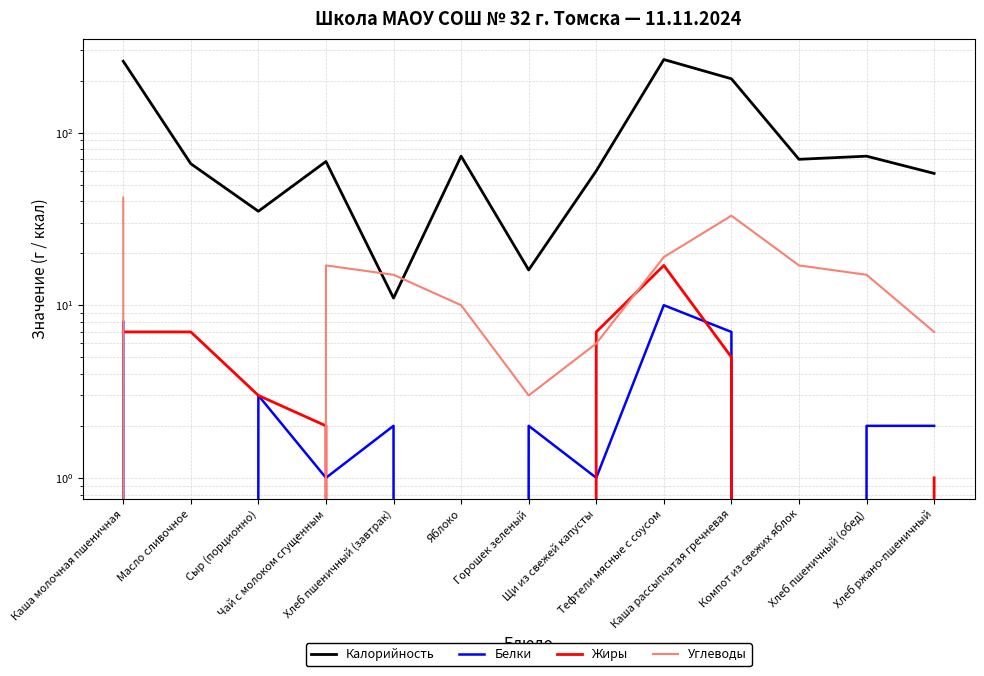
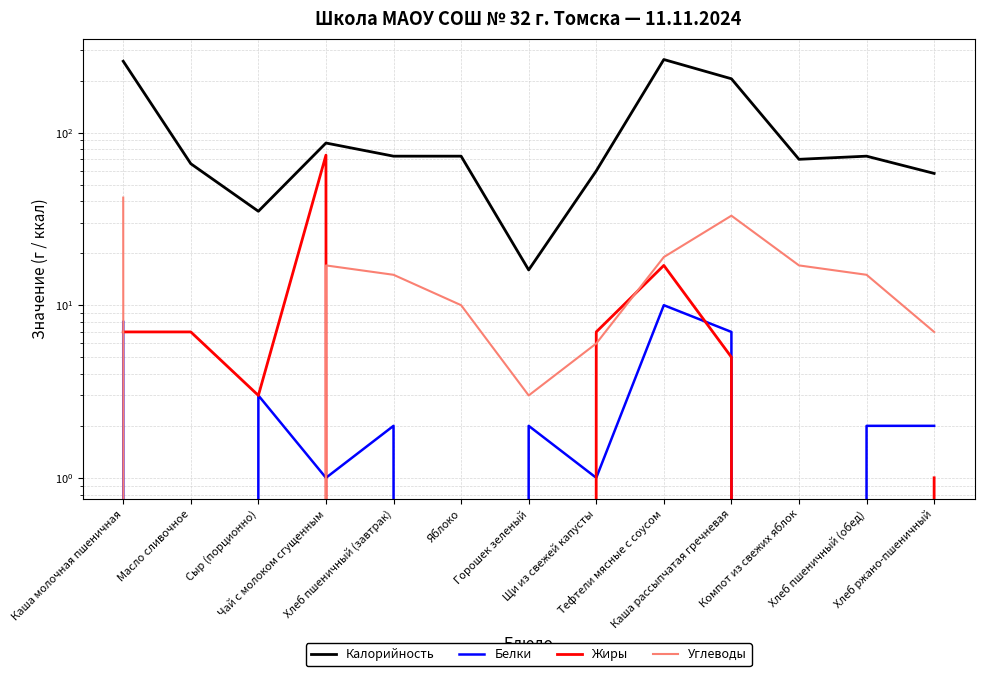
  {
    "Калорийность": {
      "Каша молочная пшеничная": 260,
      "Масло сливочное": 66,
      "Сыр (порционно)": 35,
-     "Чай с молоком сгущенным": 68,
-     "Хлеб пшеничный (завтрак)": 11,
+     "Чай с молоком сгущенным": 90,
+     "Хлеб пшеничный (завтрак)": 73,
      "Яблоко": 73,
      "Горошек зеленый": 16,
      "Щи из свежей капусты": 60,
      "Тефтели мясные с соусом": 270,
      "Каша рассыпчатая гречневая": 210,
      "Компот из свежих яблок": 70,
      "Хлеб пшеничный (обед)": 73,
      "Хлеб ржано-пшеничный": 58
    },
    "Белки": {
      "Каша молочная пшеничная": 8,
      "Чай с молоком сгущенным": 1,
      "Хлеб пшеничный (завтрак)": 2,
      "Горошек зеленый": 2,
      "Щи из свежей капусты": 1,
      "Тефтели мясные с соусом": 10,
      "Каша рассыпчатая гречневая": 7,
      "Хлеб пшеничный (обед)": 2,
      "Хлеб ржано-пшеничный": 2
    },
    "Жиры": {
      "Каша молочная пшеничная": 7,
      "Масло сливочное": 7,
-     "Чай с молоком сгущенным": 2,
+     "Чай с молоком сгущенным": 74,
      "Щи из свежей капусты": 7,
      "Тефтели мясные с соусом": 17,
      "Каша рассыпчатая гречневая": 5,
      "Хлеб ржано-пшеничный": 1
    },
    "Углеводы": {
      "Каша молочная пшеничная": 42,
      "Чай с молоком сгущенным": 17,
      "Хлеб пшеничный (завтрак)": 15,
      "Яблоко": 10,
      "Горошек зеленый": 3,
      "Щи из свежей капусты": 6,
      "Тефтели мясные с соусом": 19,
      "Каша рассыпчатая гречневая": 33,
      "Компот из свежих яблок": 17,
      "Хлеб пшеничный (обед)": 15,
      "Хлеб ржано-пшеничный": 7
    }
  }
